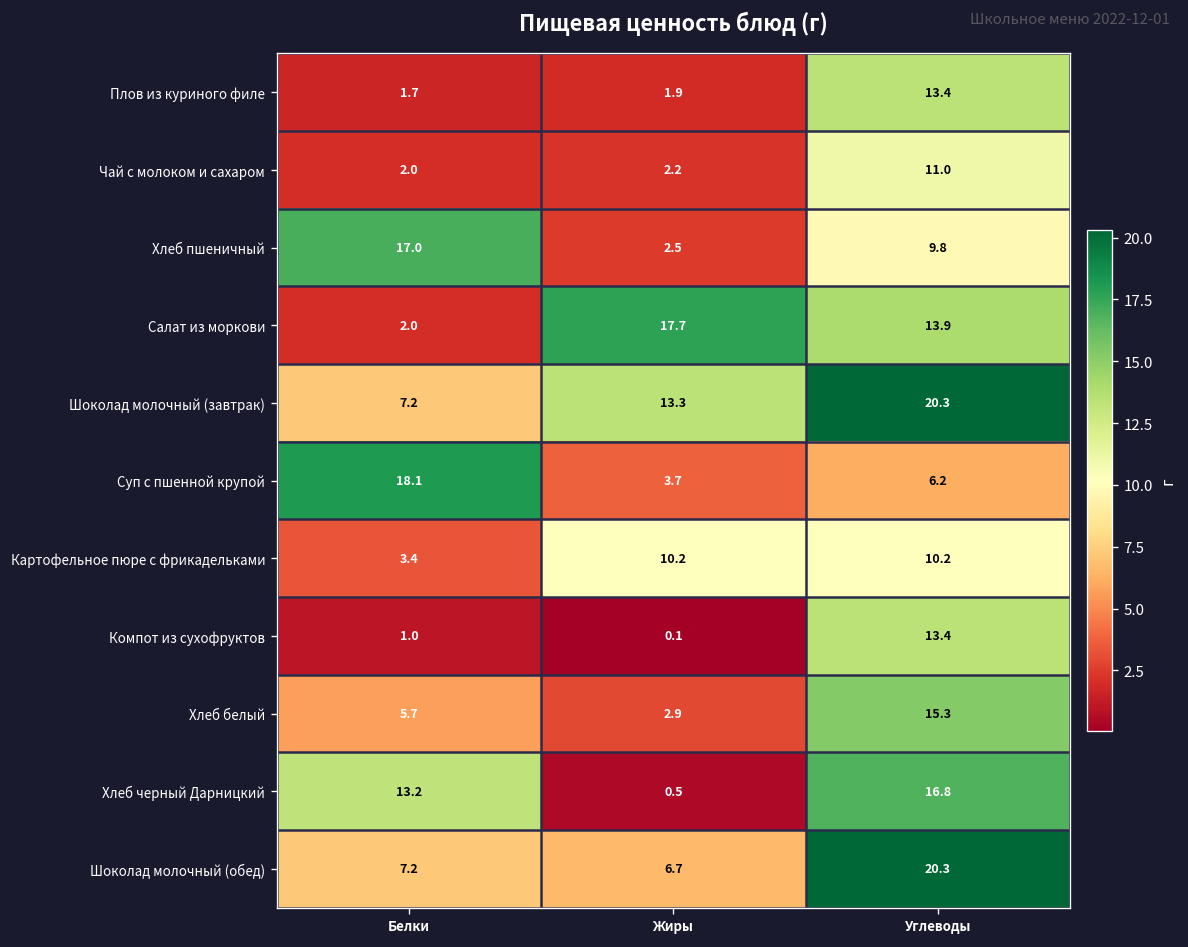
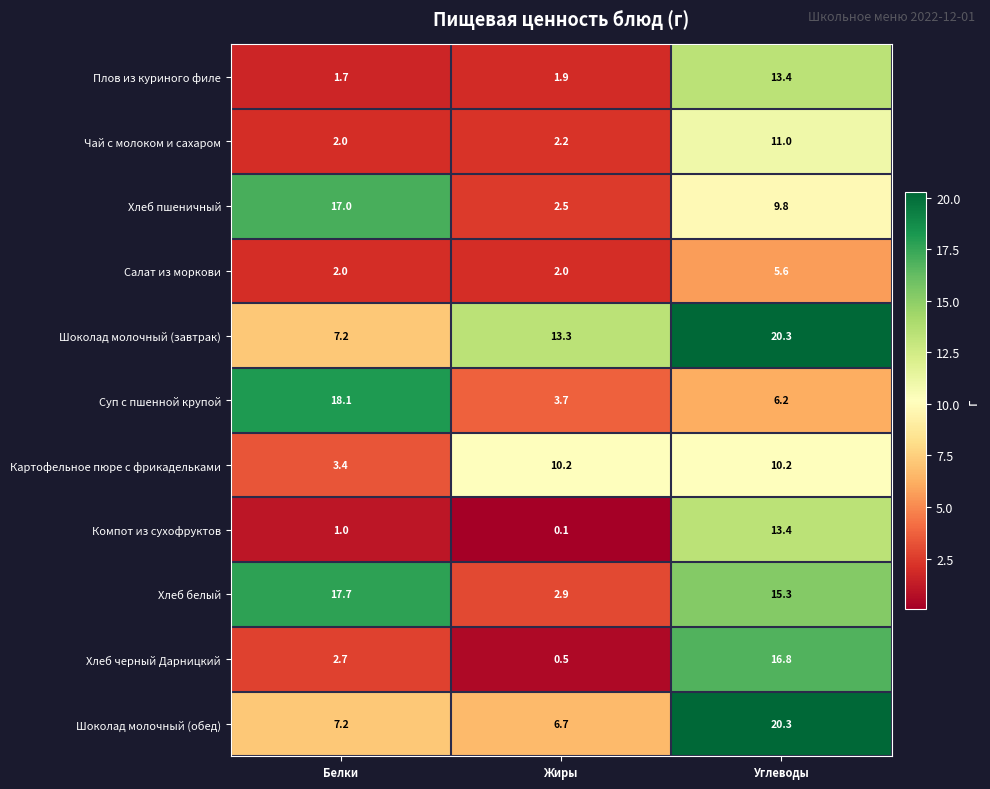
  {
    "Плов из куриного филе": {
      "Белки": 1.7,
      "Жиры": 1.9,
      "Углеводы": 13.4
    },
    "Чай с молоком и сахаром": {
      "Белки": 2.0,
      "Жиры": 2.2,
      "Углеводы": 11.0
    },
    "Хлеб пшеничный": {
      "Белки": 17.0,
      "Жиры": 2.5,
      "Углеводы": 9.8
    },
    "Салат из моркови": {
      "Белки": 2.0,
-     "Жиры": 17.7,
-     "Углеводы": 13.9
+     "Жиры": 2.0,
+     "Углеводы": 5.6
    },
    "Шоколад молочный (завтрак)": {
      "Белки": 7.2,
      "Жиры": 13.3,
      "Углеводы": 20.3
    },
    "Суп с пшенной крупой": {
      "Белки": 18.1,
      "Жиры": 3.7,
      "Углеводы": 6.2
    },
    "Картофельное пюре с фрикадельками": {
      "Белки": 3.4,
      "Жиры": 10.2,
      "Углеводы": 10.2
    },
    "Компот из сухофруктов": {
      "Белки": 1.0,
      "Жиры": 0.1,
      "Углеводы": 13.4
    },
    "Хлеб белый": {
-     "Белки": 5.7,
+     "Белки": 17.7,
      "Жиры": 2.9,
      "Углеводы": 15.3
    },
    "Хлеб черный Дарницкий": {
-     "Белки": 13.2,
+     "Белки": 2.7,
      "Жиры": 0.5,
      "Углеводы": 16.8
    },
    "Шоколад молочный (обед)": {
      "Белки": 7.2,
      "Жиры": 6.7,
      "Углеводы": 20.3
    }
  }
